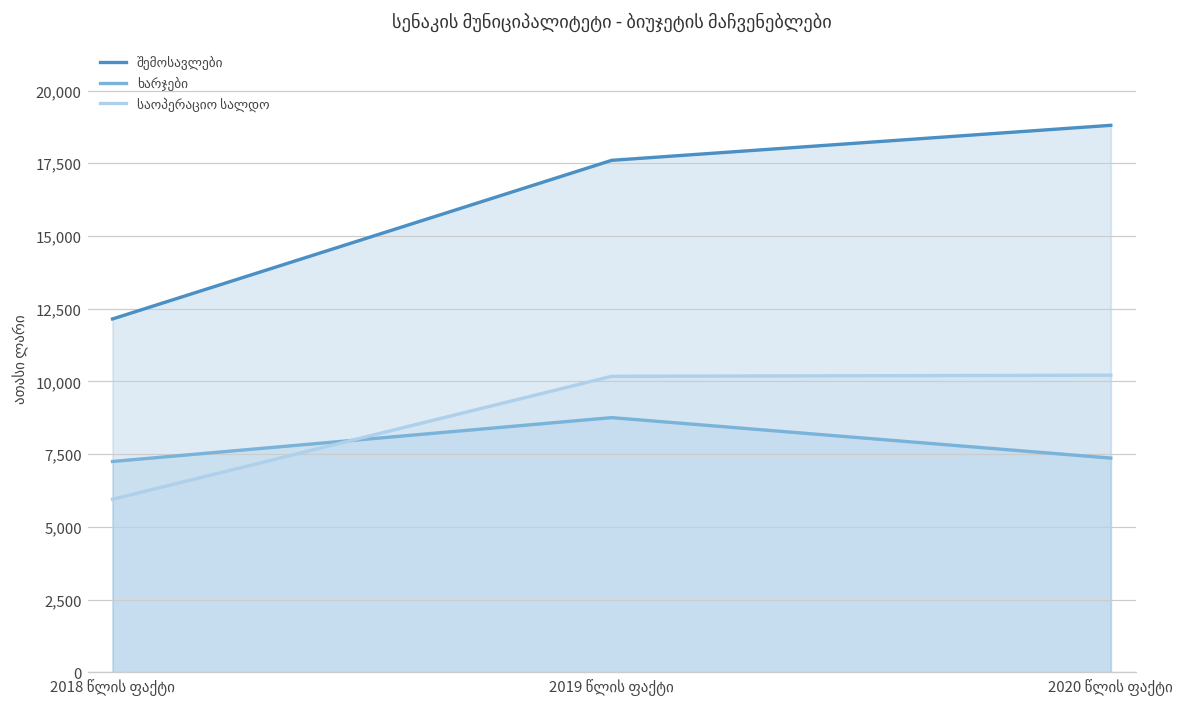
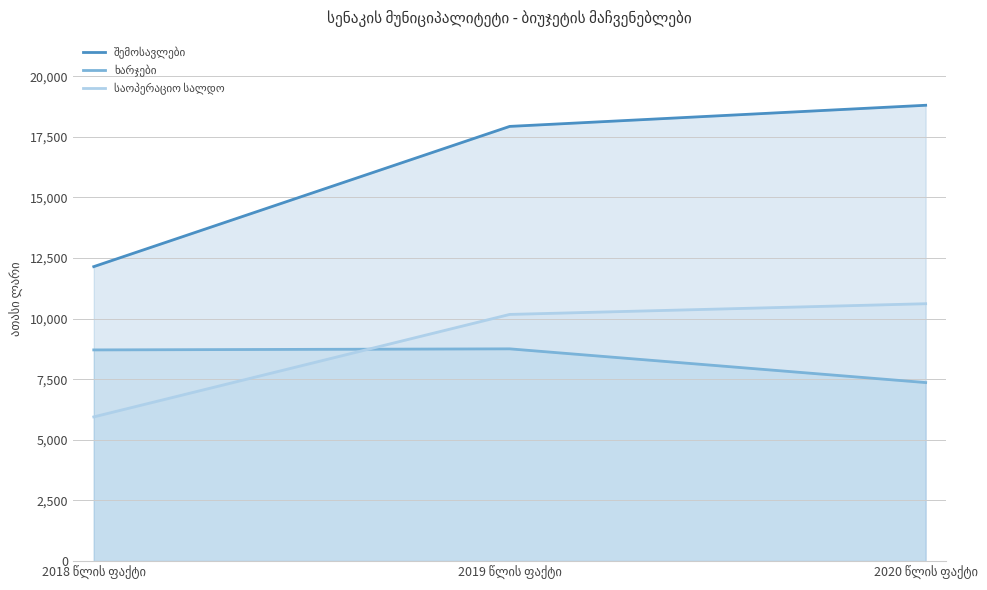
  {
    "შემოსავლები": {
      "2018 წლის ფაქტი": "12,100",
-     "2019 წლის ფაქტი": "17,600",
+     "2019 წლის ფაქტი": "17,900",
      "2020 წლის ფაქტი": "18,800"
    },
    "ხარჯები": {
-     "2018 წლის ფაქტი": "7,200",
+     "2018 წლის ფაქტი": "8,700",
      "2019 წლის ფაქტი": "8,800",
      "2020 წლის ფაქტი": "7,400"
    },
    "საოპერაციო სალდო": {
      "2018 წლის ფაქტი": "5,900",
      "2019 წლის ფაქტი": "10,200",
-     "2020 წლის ფაქტი": "10,200"
+     "2020 წლის ფაქტი": "10,600"
    }
  }
